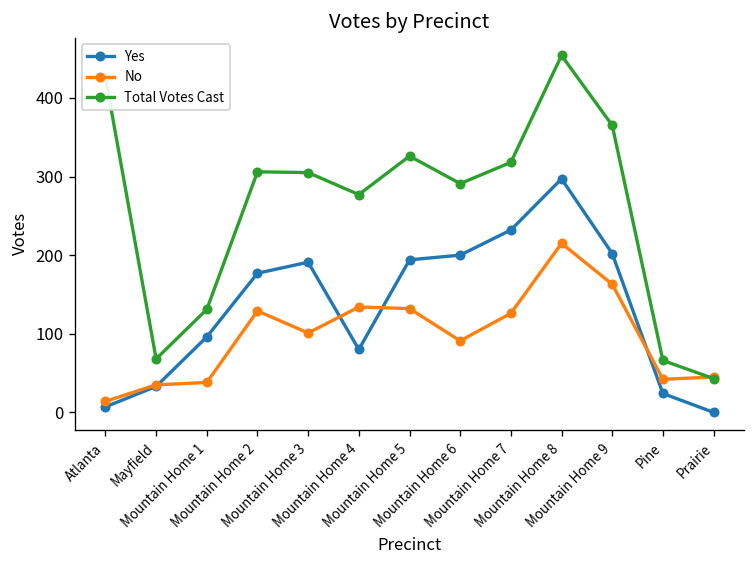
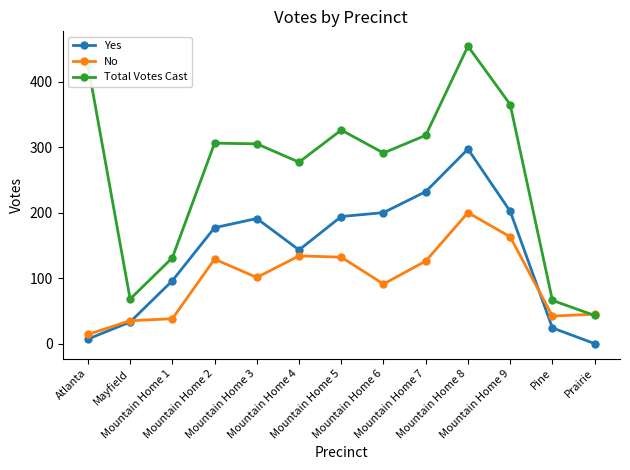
  {
    "Yes": {
      "Atlanta": 10,
      "Mountain Home 1": 100,
      "Mountain Home 2": 180,
      "Mountain Home 3": 190,
-     "Mountain Home 4": 80,
+     "Mountain Home 4": 140,
      "Mountain Home 5": 190,
      "Mountain Home 6": 200,
      "Mountain Home 7": 230,
      "Mountain Home 8": 300,
      "Mountain Home 9": 200,
      "Pine": 20,
      "Prairie": 0
    },
    "No": {
      "Atlanta": 10,
      "Mountain Home 1": 40,
      "Mountain Home 2": 130,
      "Mountain Home 3": 100,
      "Mountain Home 4": 130,
      "Mountain Home 5": 130,
      "Mountain Home 6": 90,
      "Mountain Home 7": 130,
-     "Mountain Home 8": 220,
+     "Mountain Home 8": 200,
      "Mountain Home 9": 160,
      "Pine": 40
    },
    "Total Votes Cast": {
      "Mayfield": 70,
      "Mountain Home 1": 130,
      "Mountain Home 2": 310,
      "Mountain Home 3": 310,
      "Mountain Home 4": 280,
      "Mountain Home 5": 330,
      "Mountain Home 6": 290,
      "Mountain Home 7": 320,
      "Mountain Home 8": 450,
      "Mountain Home 9": 370,
      "Pine": 70
    }
  }
